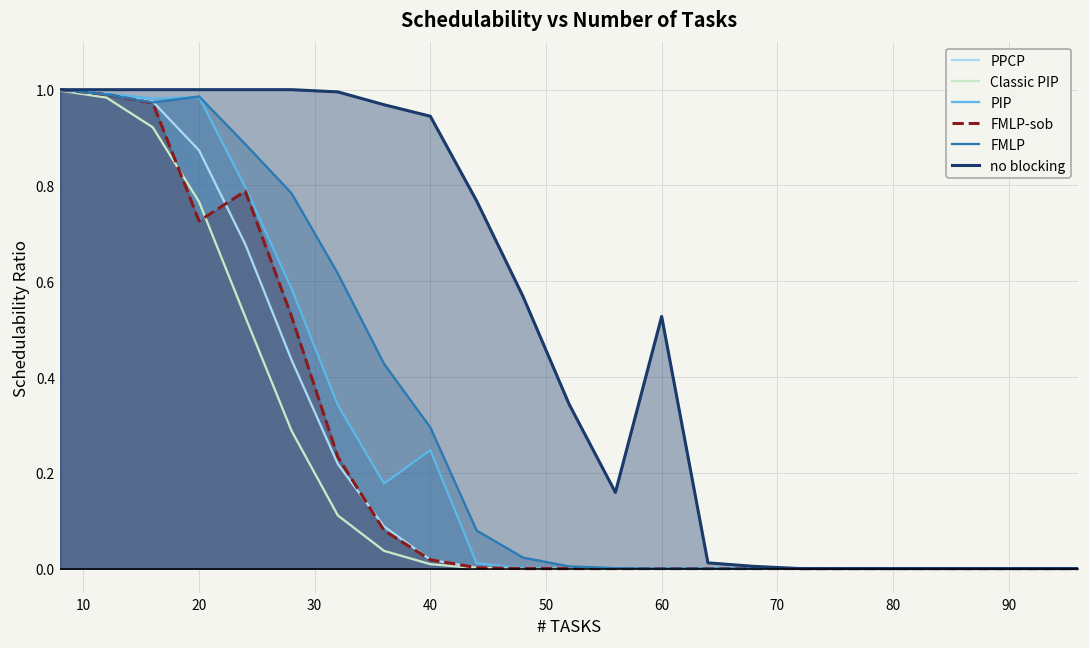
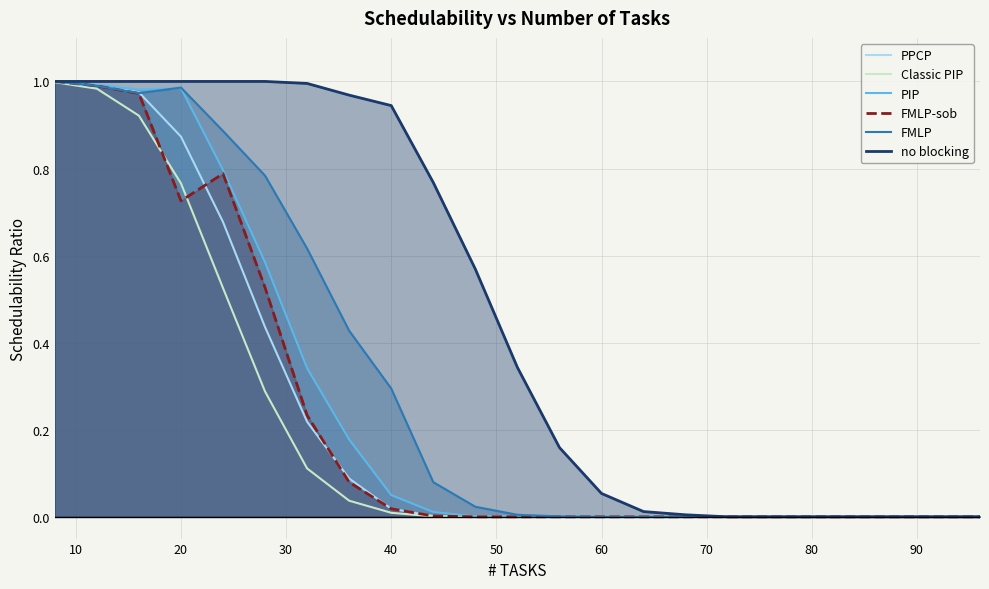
  {
    "PIP": {
-     "40": 0.25
+     "40": 0.05
    },
    "FMLP-sob": {
      "20": 0.73
    },
    "FMLP": {
      "40": 0.29
    },
    "no blocking": {
      "20": 1.00,
      "40": 0.94,
-     "60": 0.53
+     "60": 0.05
    }
  }
